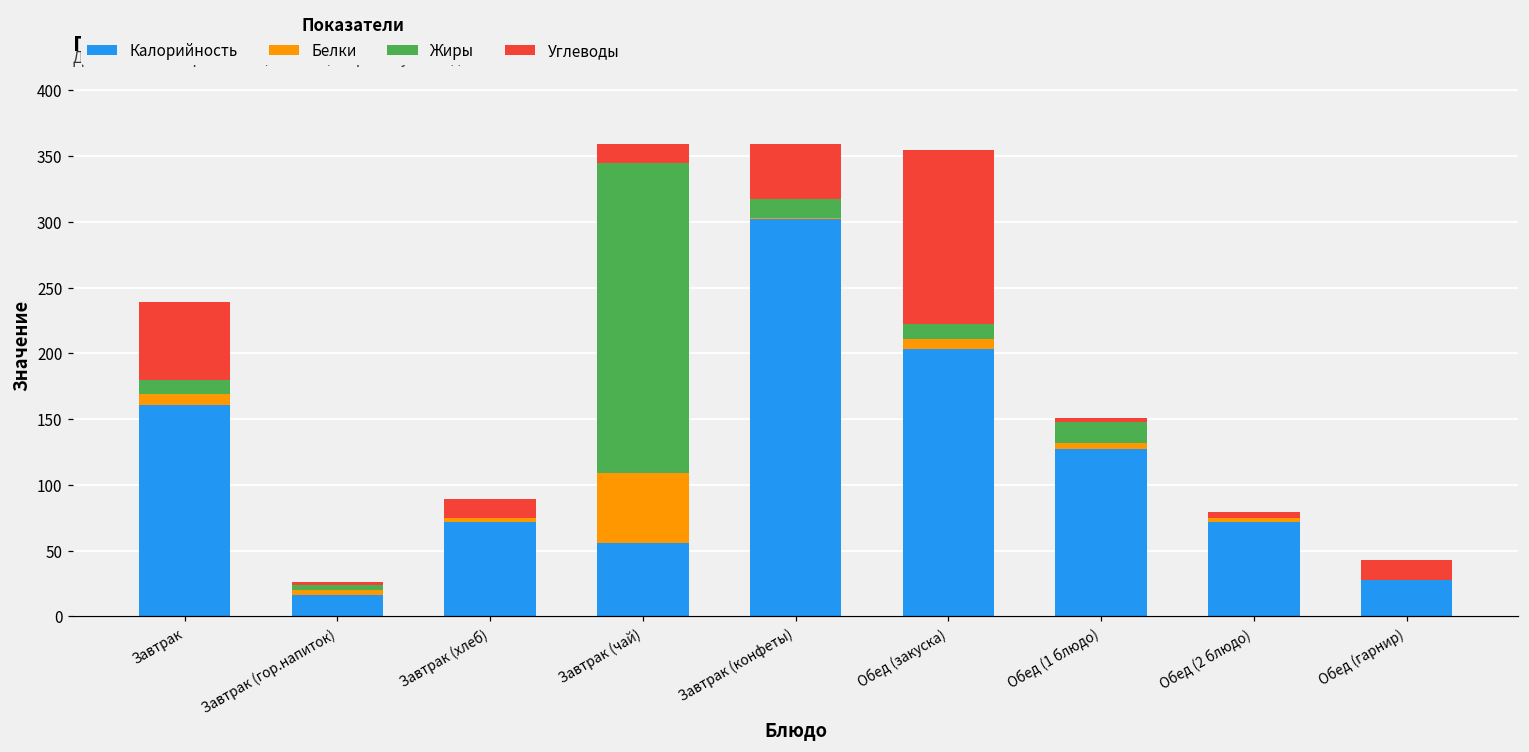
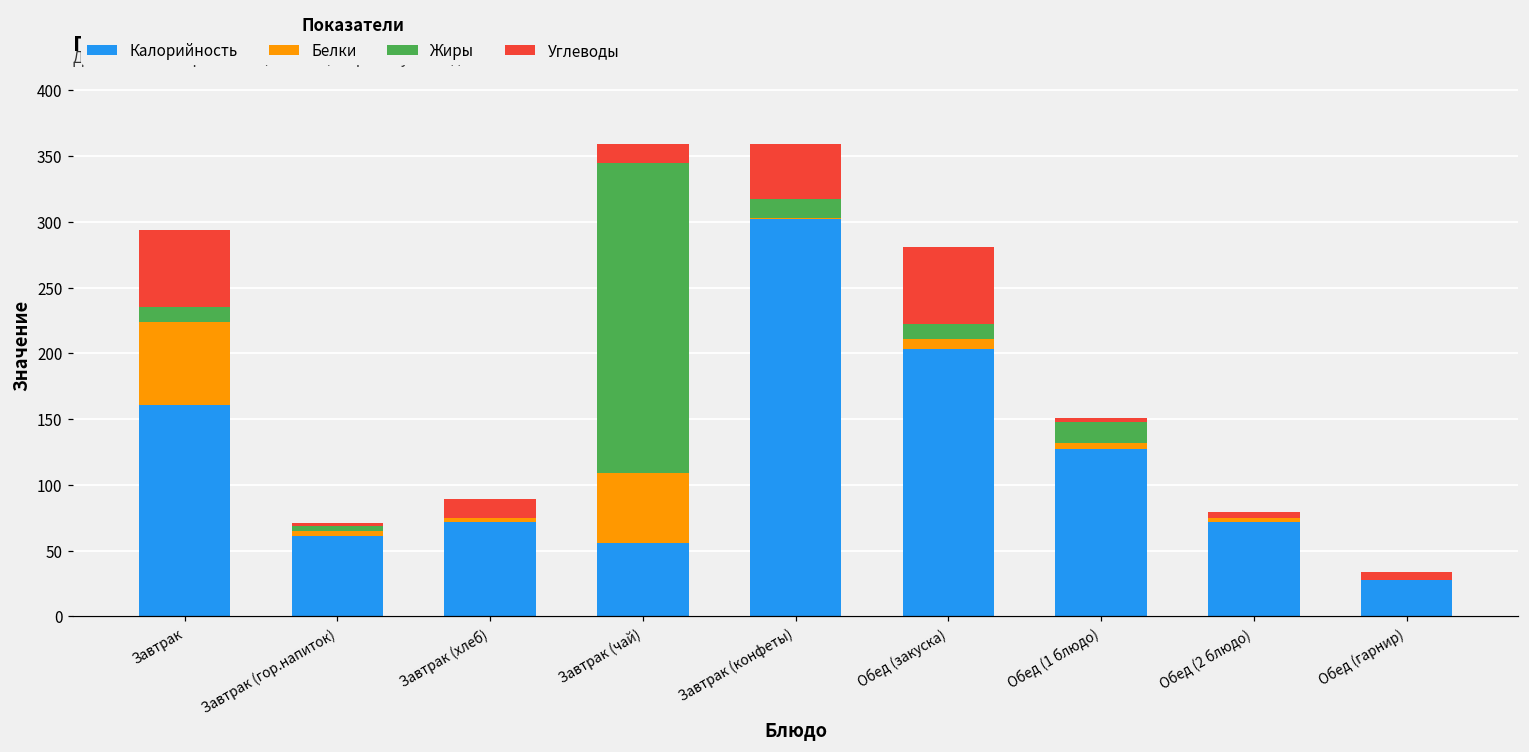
  {
    "Калорийность": {
      "Завтрак": 161,
-     "Завтрак (гор.напиток)": 16,
+     "Завтрак (гор.напиток)": 61,
      "Завтрак (хлеб)": 72,
      "Завтрак (чай)": 56,
      "Завтрак (конфеты)": 302,
      "Обед (закуска)": 203,
      "Обед (1 блюдо)": 127,
      "Обед (2 блюдо)": 72,
      "Обед (гарнир)": 28
    },
    "Белки": {
-     "Завтрак": 8,
+     "Завтрак": 63,
      "Завтрак (гор.напиток)": 4,
      "Завтрак (хлеб)": 3,
      "Завтрак (чай)": 53,
      "Обед (закуска)": 8,
      "Обед (1 блюдо)": 5,
      "Обед (2 блюдо)": 3,
      "Обед (гарнир)": 0
    },
    "Жиры": {
      "Завтрак": 11,
      "Завтрак (гор.напиток)": 4,
      "Завтрак (хлеб)": 0,
      "Завтрак (чай)": 236,
      "Завтрак (конфеты)": 14,
      "Обед (закуска)": 11,
      "Обед (1 блюдо)": 16,
      "Обед (2 блюдо)": 0,
      "Обед (гарнир)": 0
    },
    "Углеводы": {
      "Завтрак": 59,
      "Завтрак (хлеб)": 14,
      "Завтрак (чай)": 14,
      "Завтрак (конфеты)": 42,
-     "Обед (закуска)": 133,
+     "Обед (закуска)": 59,
      "Обед (1 блюдо)": 3,
      "Обед (2 блюдо)": 4,
-     "Обед (гарнир)": 15
+     "Обед (гарнир)": 6
    }
  }
